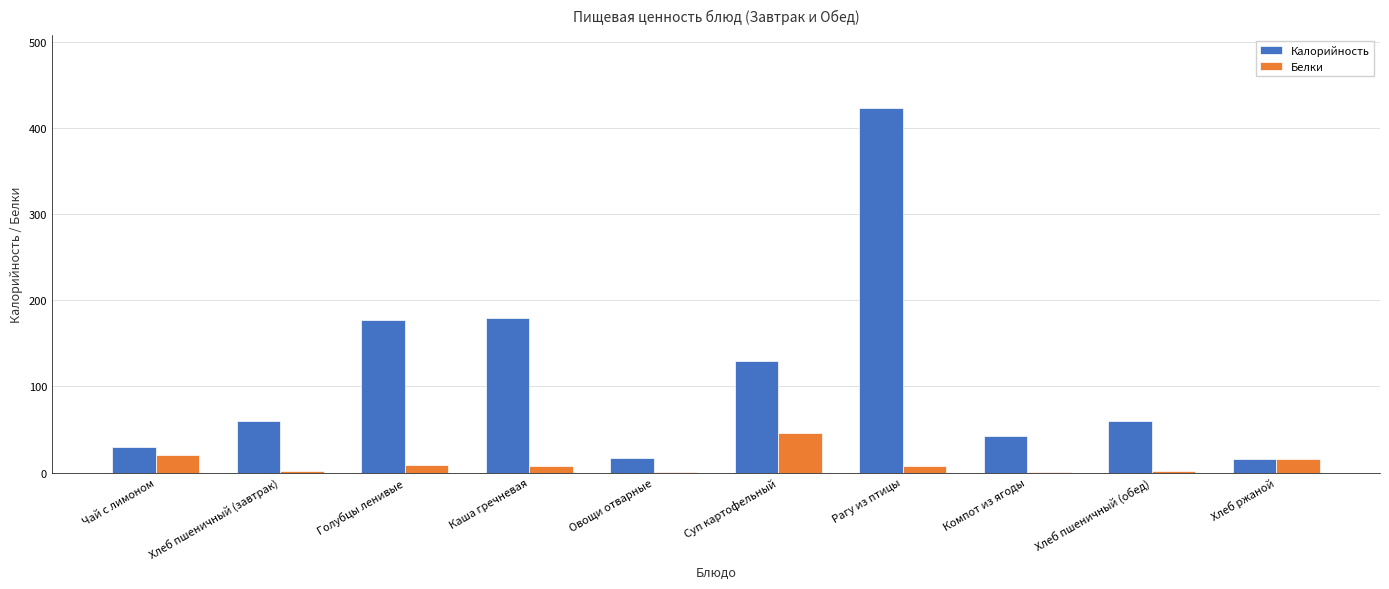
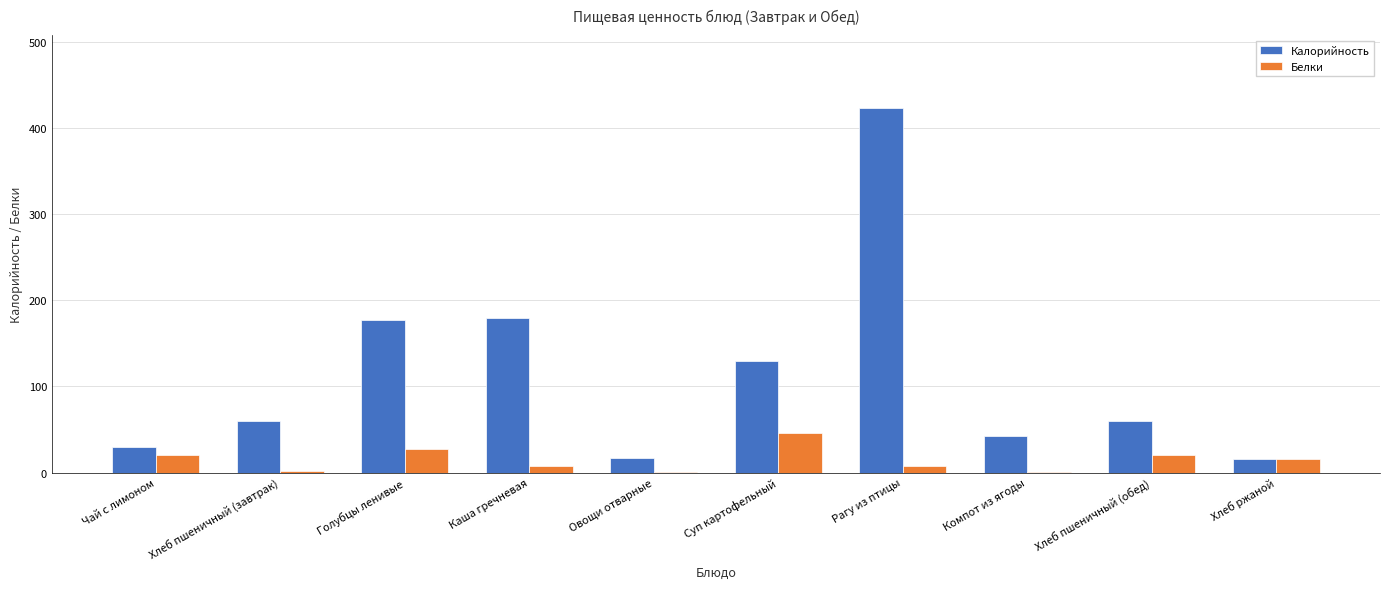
  {
    "Калорийность": {
      "Чай с лимоном": 30,
      "Хлеб пшеничный (завтрак)": 60,
      "Голубцы ленивые": 180,
      "Каша гречневая": 180,
      "Овощи отварные": 20,
      "Суп картофельный": 130,
      "Рагу из птицы": 420,
      "Компот из ягоды": 40,
      "Хлеб пшеничный (обед)": 60,
      "Хлеб ржаной": 20
    },
    "Белки": {
      "Чай с лимоном": 20,
-     "Голубцы ленивые": 10,
+     "Голубцы ленивые": 30,
      "Каша гречневая": 10,
      "Суп картофельный": 50,
      "Рагу из птицы": 10,
-     "Хлеб пшеничный (обед)": 0,
+     "Хлеб пшеничный (обед)": 20,
      "Хлеб ржаной": 20
    }
  }
